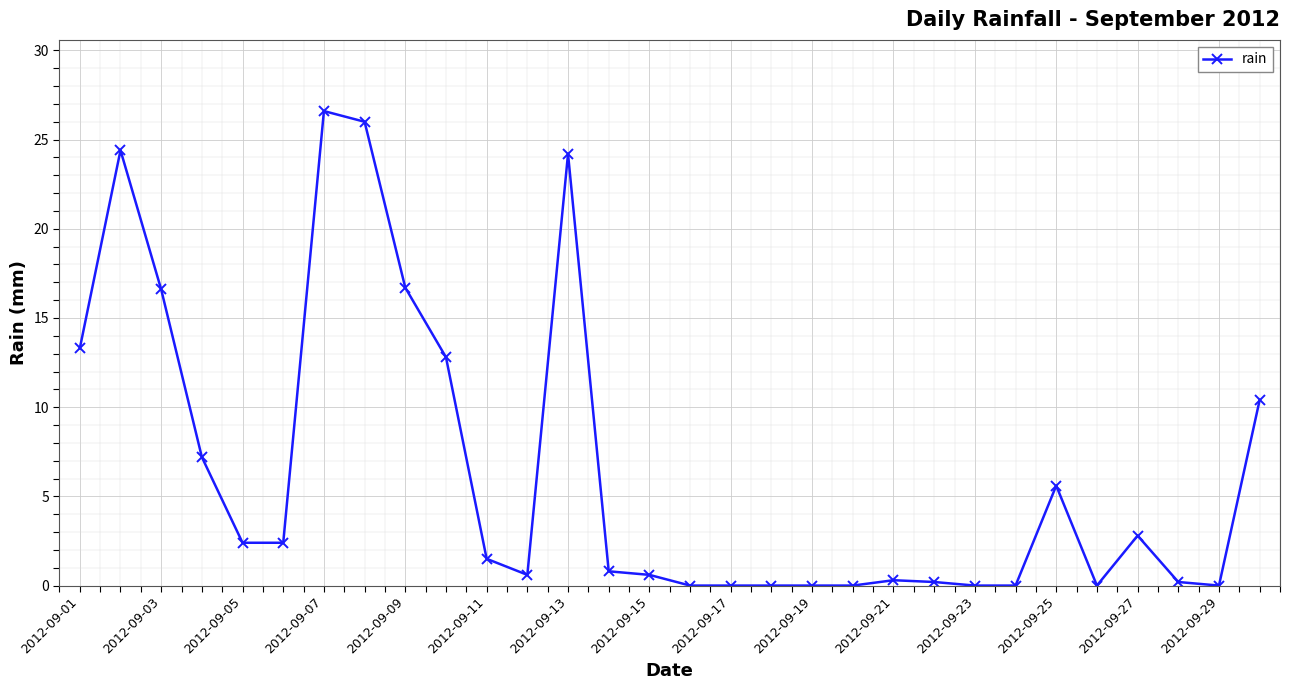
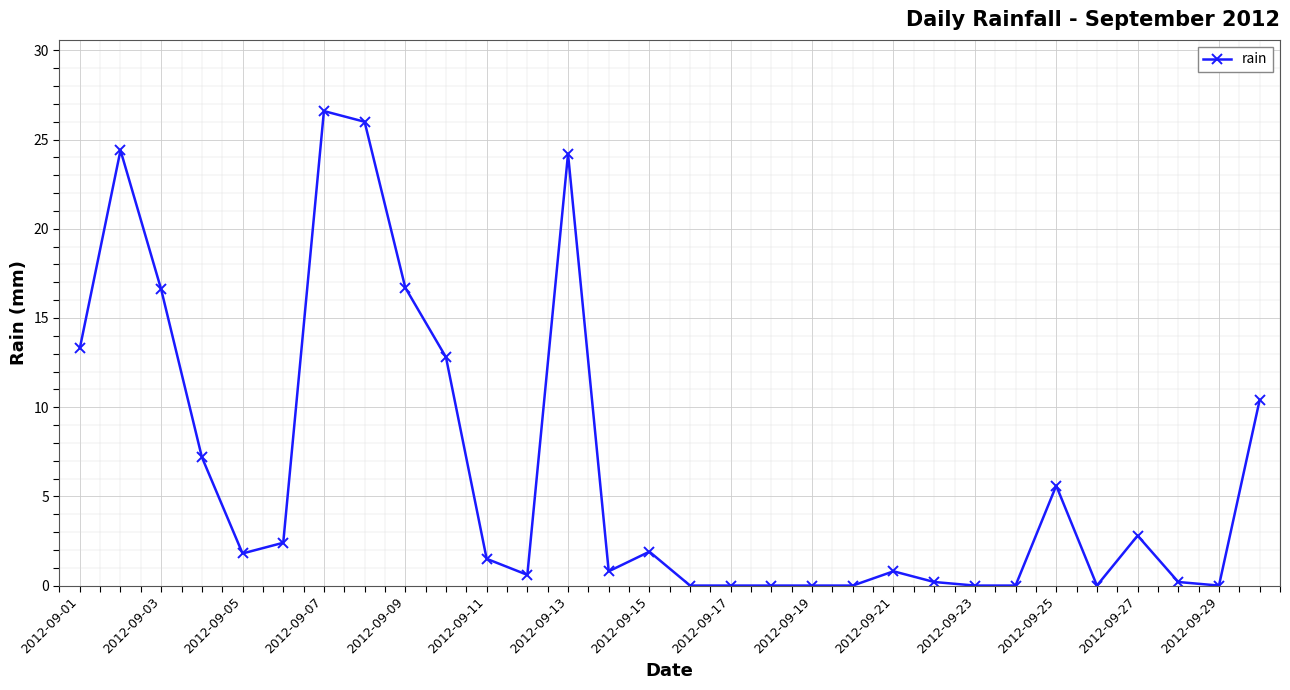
  {
    "2012-09-01": 13.3,
    "2012-09-03": 16.6,
-   "2012-09-05": 2.4,
+   "2012-09-05": 1.8,
    "2012-09-07": 26.6,
    "2012-09-09": 16.7,
    "2012-09-11": 1.5,
    "2012-09-13": 24.2,
-   "2012-09-15": 0.6,
+   "2012-09-15": 1.9,
    "2012-09-17": 0.0,
    "2012-09-19": 0.0,
-   "2012-09-21": 0.3,
+   "2012-09-21": 0.8,
    "2012-09-23": 0.0,
    "2012-09-25": 5.6,
    "2012-09-27": 2.8,
    "2012-09-29": 0.0
  }
